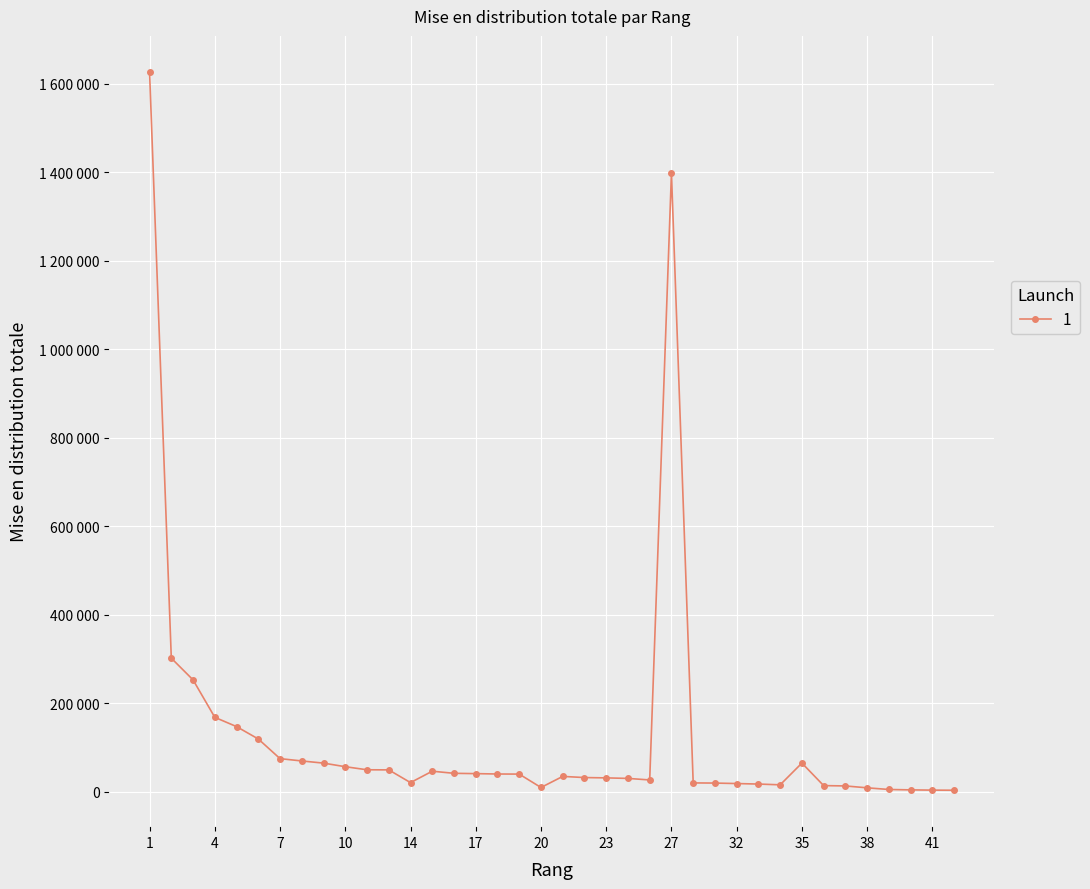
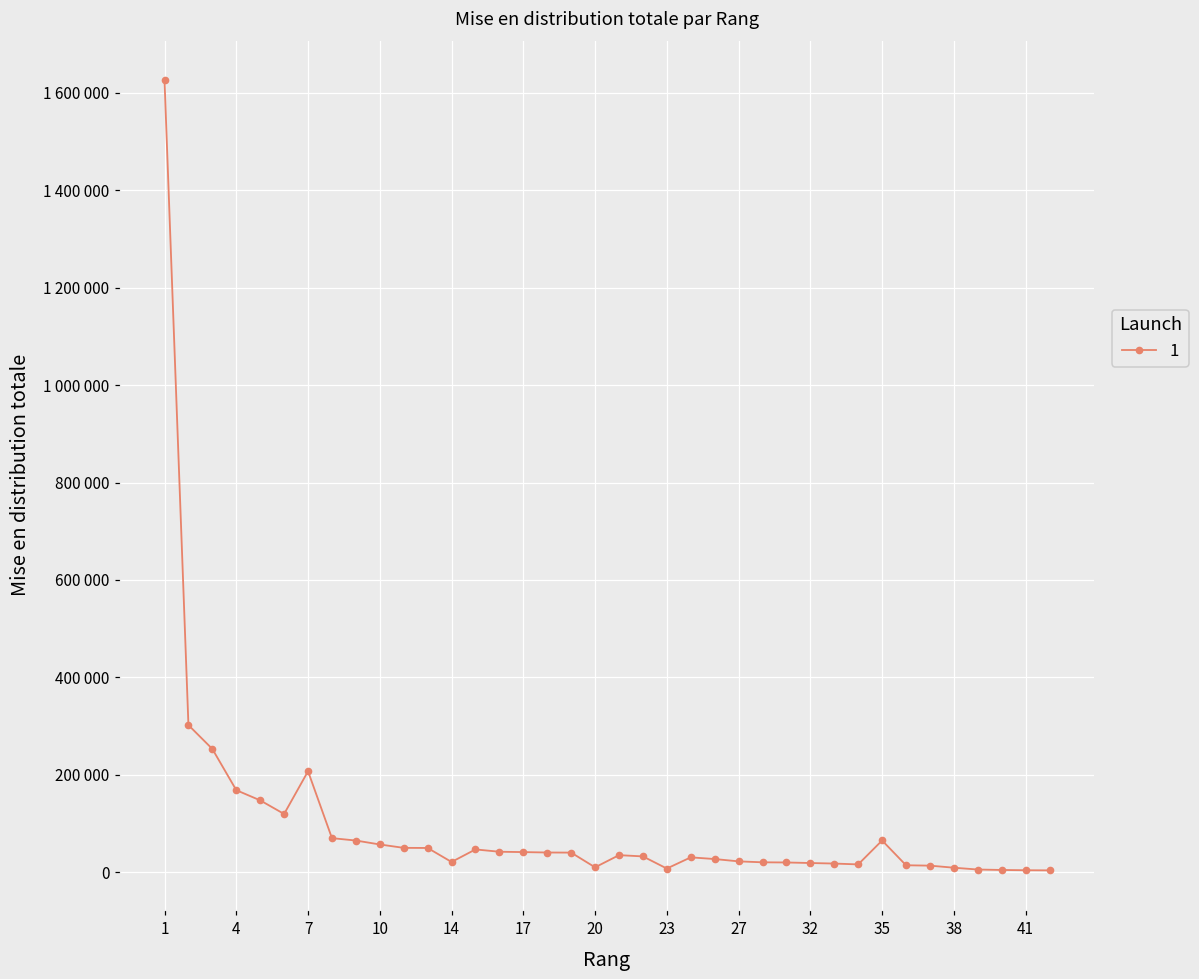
  {
    "1": 1630000,
    "4": 170000,
-   "7": 80000,
+   "7": 210000,
    "10": 60000,
    "14": 20000,
    "17": 40000,
    "20": 10000,
-   "23": 30000,
-   "27": 1400000,
+   "23": 10000,
+   "27": 20000,
    "32": 20000,
    "35": 70000,
    "38": 10000,
    "41": 0
  }
